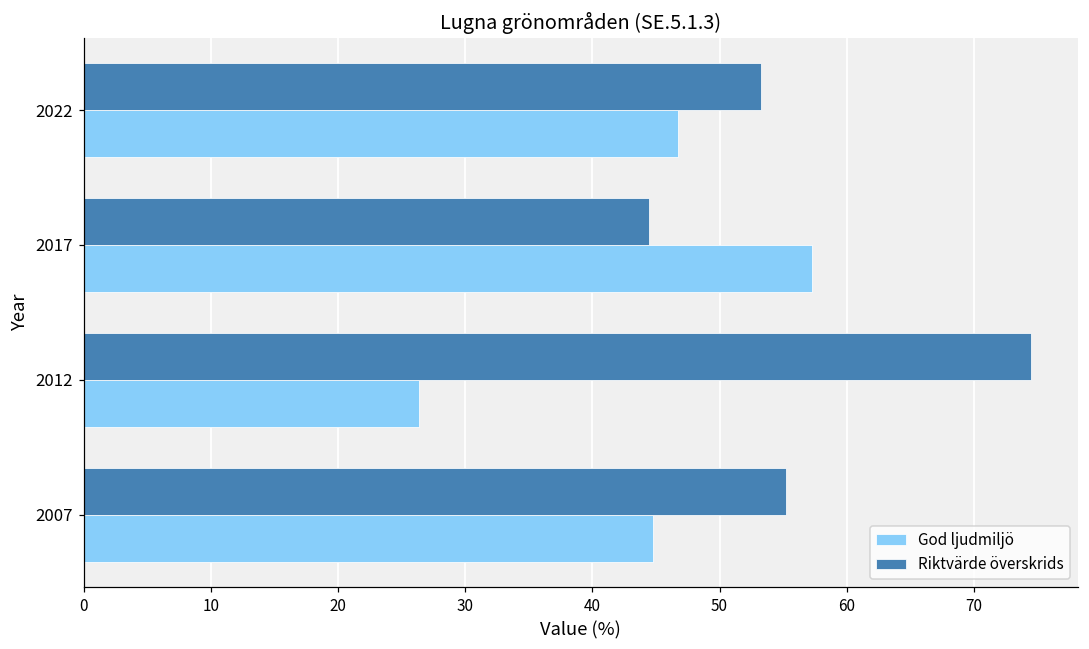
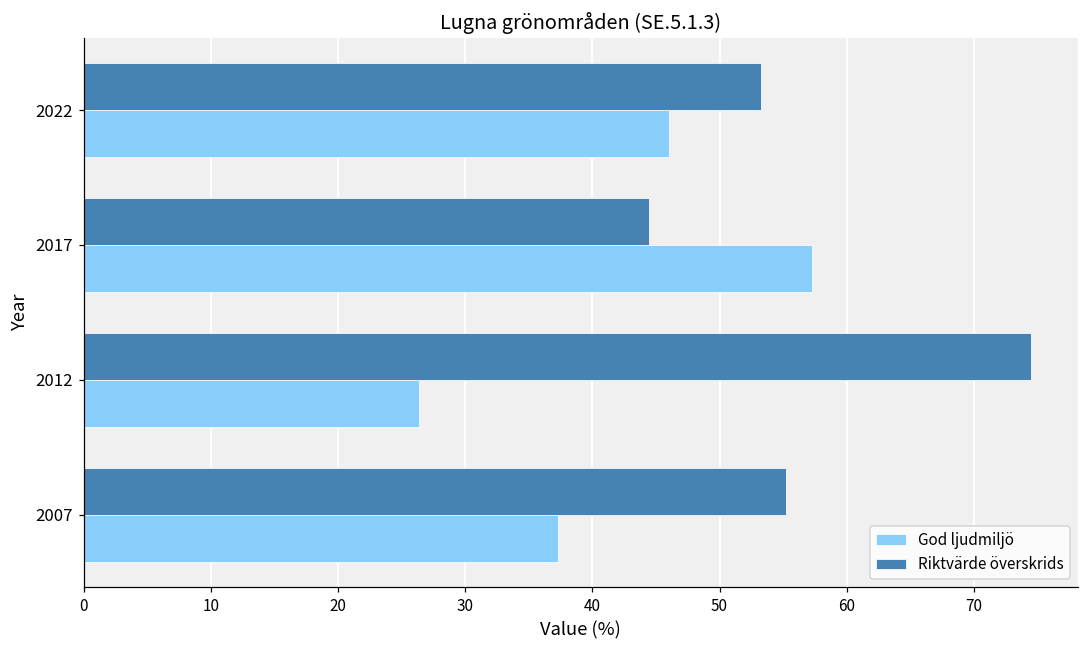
  {
    "God ljudmiljö": {
-     "2022": 46.7,
+     "2022": 46.0,
      "2017": 57.3,
      "2012": 26.4,
-     "2007": 44.7
+     "2007": 37.3
    },
    "Riktvärde överskrids": {
      "2022": 53.3,
      "2017": 44.4,
      "2012": 74.5,
      "2007": 55.3
    }
  }
